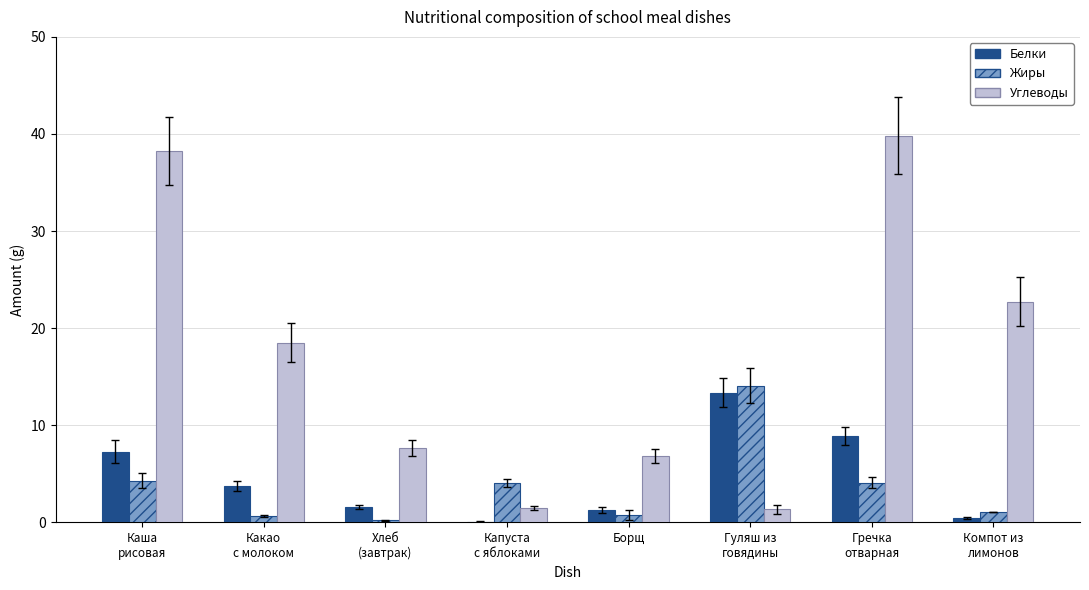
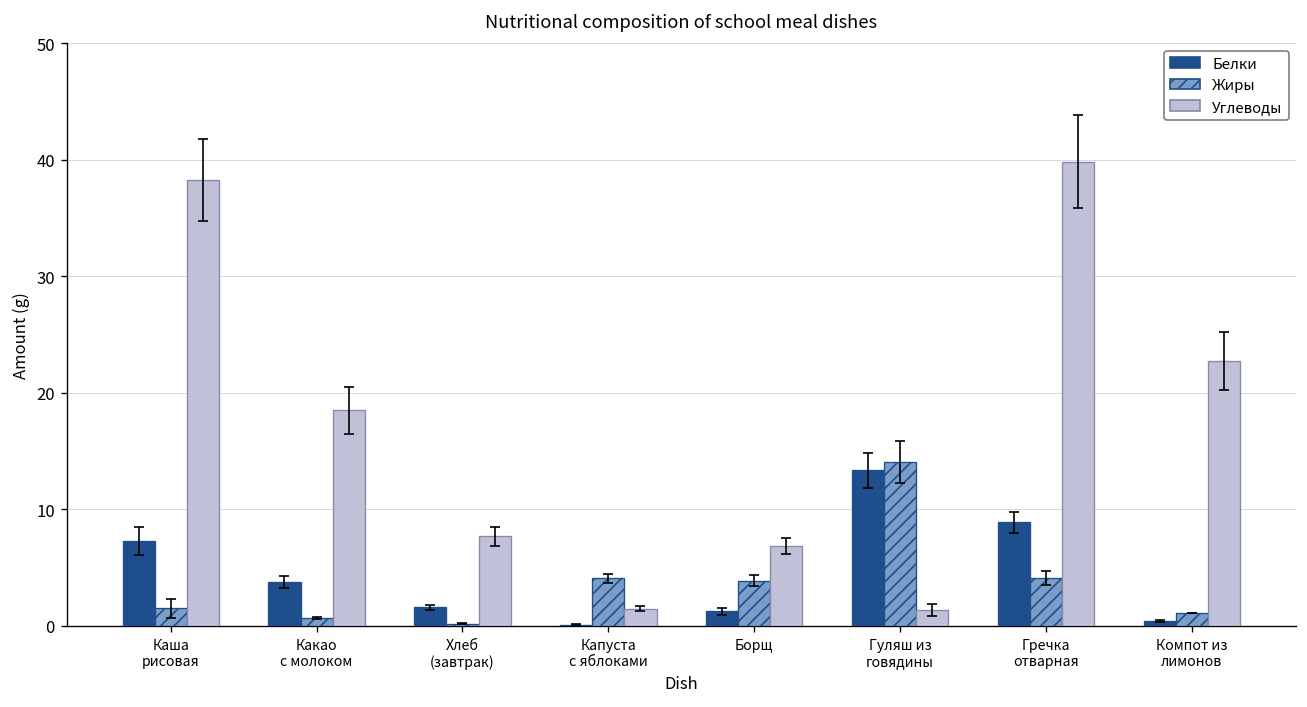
  {
    "Жиры": {
-     "Каша рисовая": 4,
+     "Каша рисовая": 2,
      "Какао с молоком": 1,
      "Капуста с яблоками": 4,
-     "Борщ": 1,
+     "Борщ": 4,
      "Гуляш из говядины": 14,
      "Гречка отварная": 4,
      "Компот из лимонов": 1
    },
    "Углеводы": {
      "Каша рисовая": 38,
      "Какао с молоком": 19,
      "Хлеб (завтрак)": 8,
      "Капуста с яблоками": 1,
      "Борщ": 7,
      "Гуляш из говядины": 1,
      "Гречка отварная": 40,
      "Компот из лимонов": 23
    }
  }
